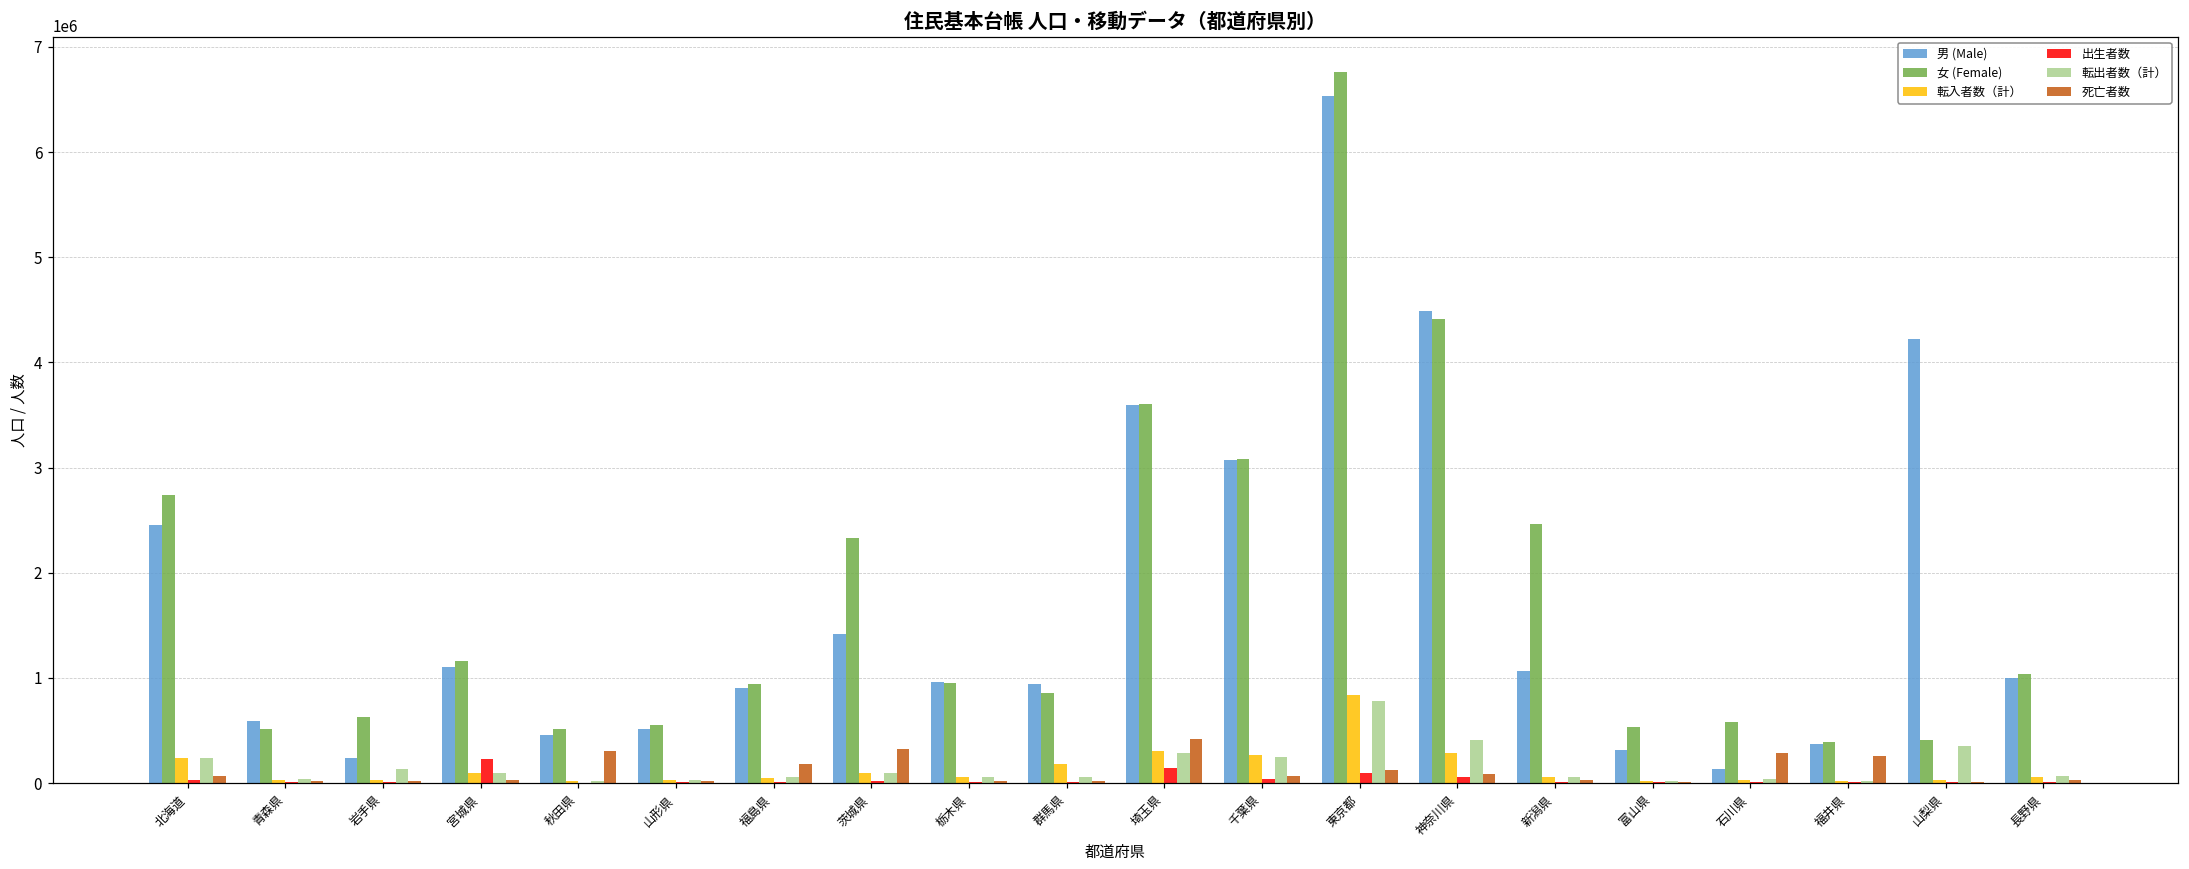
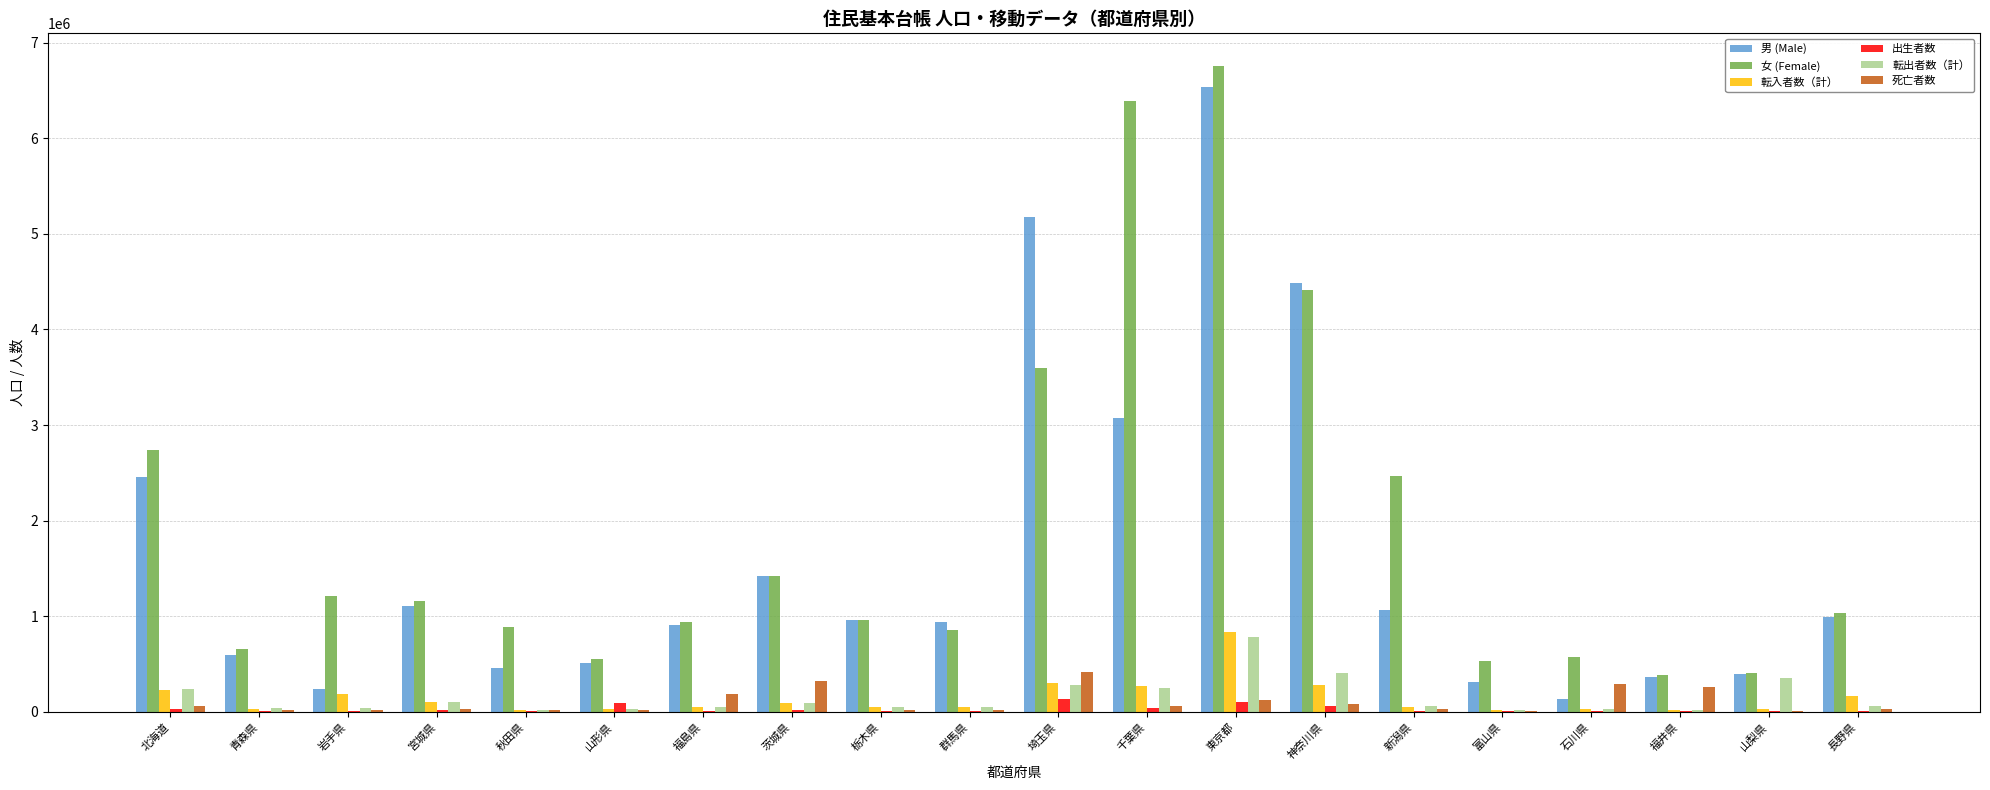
  {
    "男 (Male)": {
      "北海道": 2500000,
      "青森県": 600000,
      "岩手県": 200000,
      "宮城県": 1100000,
      "秋田県": 500000,
      "山形県": 500000,
      "福島県": 900000,
      "茨城県": 1400000,
      "栃木県": 1000000,
      "群馬県": 900000,
-     "埼玉県": 3600000,
+     "埼玉県": 5200000,
      "千葉県": 3100000,
      "東京都": 6500000,
      "神奈川県": 4500000,
      "新潟県": 1100000,
      "富山県": 300000,
      "石川県": 100000,
      "福井県": 400000,
-     "山梨県": 4200000,
+     "山梨県": 400000,
      "長野県": 1000000
    },
    "女 (Female)": {
      "北海道": 2700000,
-     "青森県": 500000,
-     "岩手県": 600000,
+     "青森県": 700000,
+     "岩手県": 1200000,
      "宮城県": 1200000,
-     "秋田県": 500000,
+     "秋田県": 900000,
      "山形県": 500000,
      "福島県": 900000,
-     "茨城県": 2300000,
+     "茨城県": 1400000,
      "栃木県": 1000000,
      "群馬県": 900000,
      "埼玉県": 3600000,
-     "千葉県": 3100000,
+     "千葉県": 6400000,
      "東京都": 6800000,
      "神奈川県": 4400000,
      "新潟県": 2500000,
      "富山県": 500000,
      "石川県": 600000,
      "福井県": 400000,
      "山梨県": 400000,
      "長野県": 1000000
    },
    "転入者数（計）": {
      "北海道": 200000,
      "青森県": 0,
-     "岩手県": 0,
+     "岩手県": 200000,
      "宮城県": 100000,
      "福島県": 0,
      "茨城県": 100000,
      "栃木県": 100000,
-     "群馬県": 200000,
+     "群馬県": 100000,
      "埼玉県": 300000,
      "千葉県": 300000,
      "東京都": 800000,
      "神奈川県": 300000,
      "新潟県": 100000,
      "石川県": 0,
      "山梨県": 0,
-     "長野県": 100000
+     "長野県": 200000
    },
    "出生者数": {
      "北海道": 0,
-     "宮城県": 200000,
-     "山形県": 0,
+     "宮城県": 0,
+     "山形県": 100000,
      "埼玉県": 100000,
      "千葉県": 0,
      "東京都": 100000,
      "神奈川県": 100000
    },
    "転出者数（計）": {
      "北海道": 200000,
      "青森県": 0,
-     "岩手県": 100000,
+     "岩手県": 0,
      "宮城県": 100000,
      "山形県": 0,
      "福島県": 100000,
      "茨城県": 100000,
      "栃木県": 100000,
      "群馬県": 100000,
      "埼玉県": 300000,
      "千葉県": 200000,
      "東京都": 800000,
      "神奈川県": 400000,
      "新潟県": 100000,
      "石川県": 0,
      "山梨県": 400000,
      "長野県": 100000
    },
    "死亡者数": {
      "北海道": 100000,
-     "秋田県": 300000,
+     "秋田県": 0,
      "福島県": 200000,
      "茨城県": 300000,
      "埼玉県": 400000,
      "千葉県": 100000,
      "東京都": 100000,
      "神奈川県": 100000,
      "新潟県": 0,
      "石川県": 300000,
      "福井県": 300000
    }
  }
